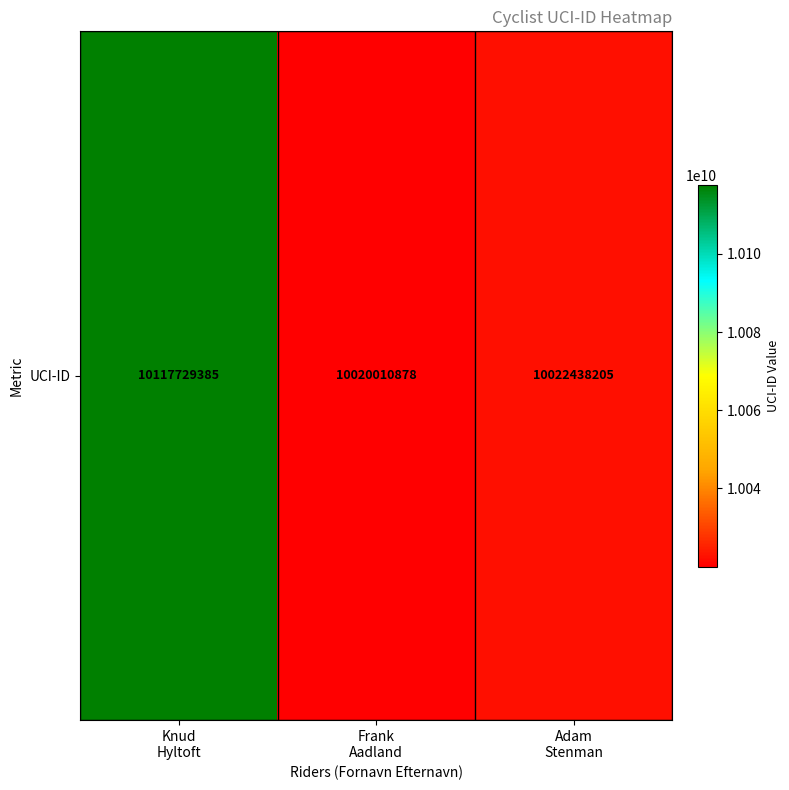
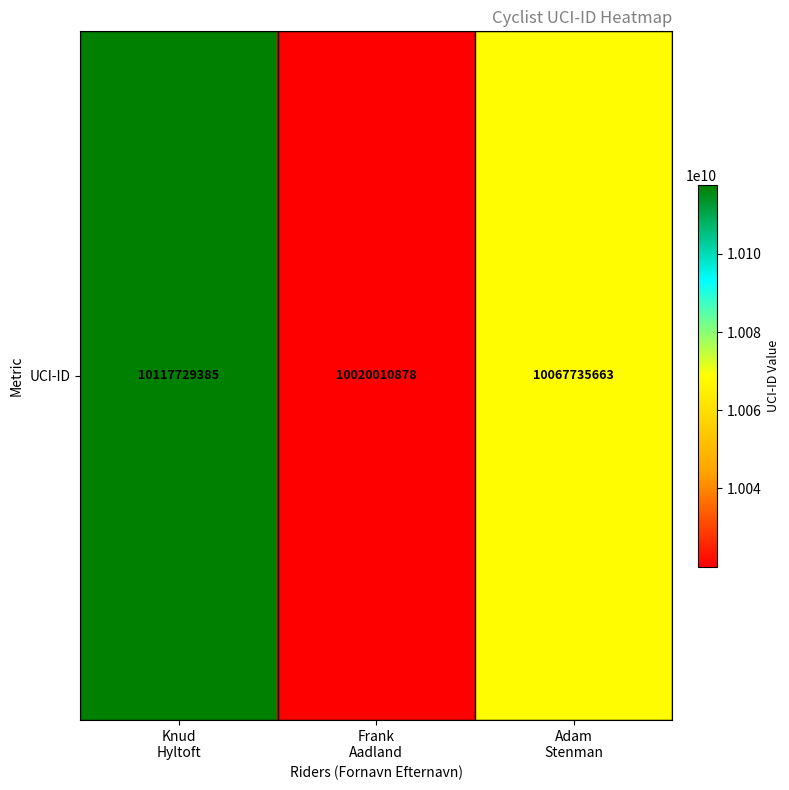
  {
    "UCI-ID": {
      "Knud Hyltoft": 10117729385,
      "Frank Aadland": 10020010878,
-     "Adam Stenman": 10022438205
+     "Adam Stenman": 10067735663
    }
  }
